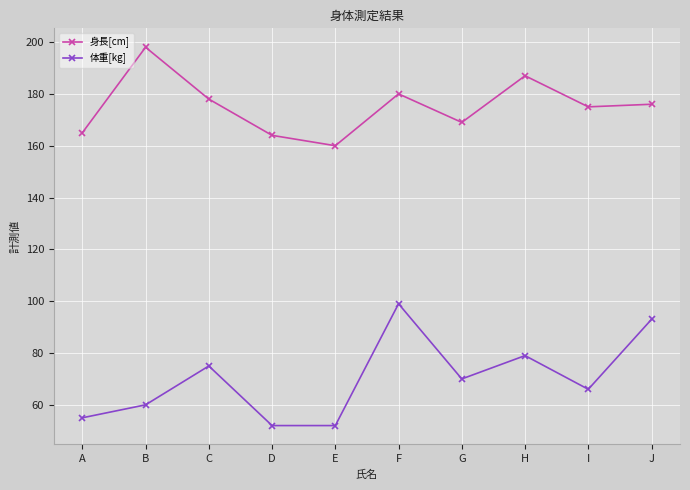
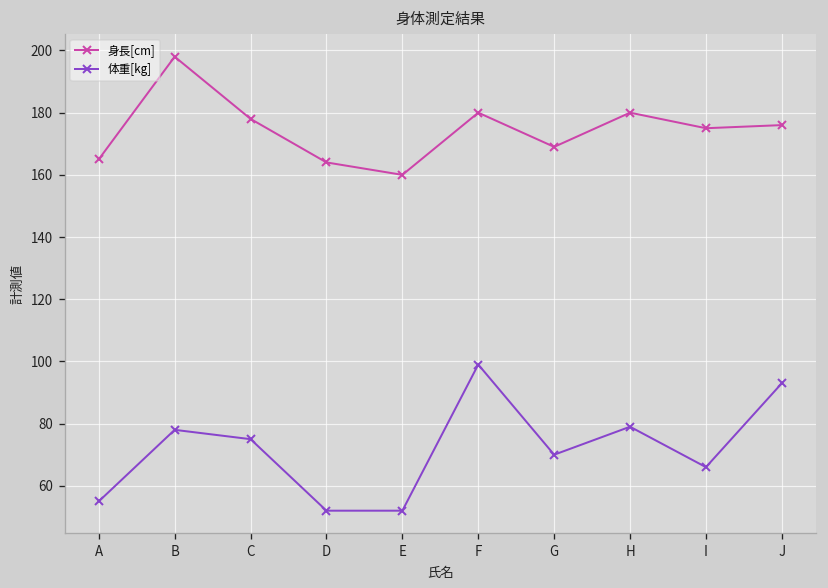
  {
    "身長[cm]": {
      "A": 165,
      "B": 198,
      "C": 178,
      "D": 164,
      "E": 160,
      "F": 180,
      "G": 169,
-     "H": 187,
+     "H": 180,
      "I": 175,
      "J": 176
    },
    "体重[kg]": {
      "A": 55,
-     "B": 60,
+     "B": 78,
      "C": 75,
      "D": 52,
      "E": 52,
      "F": 99,
      "G": 70,
      "H": 79,
      "I": 66,
      "J": 93
    }
  }
